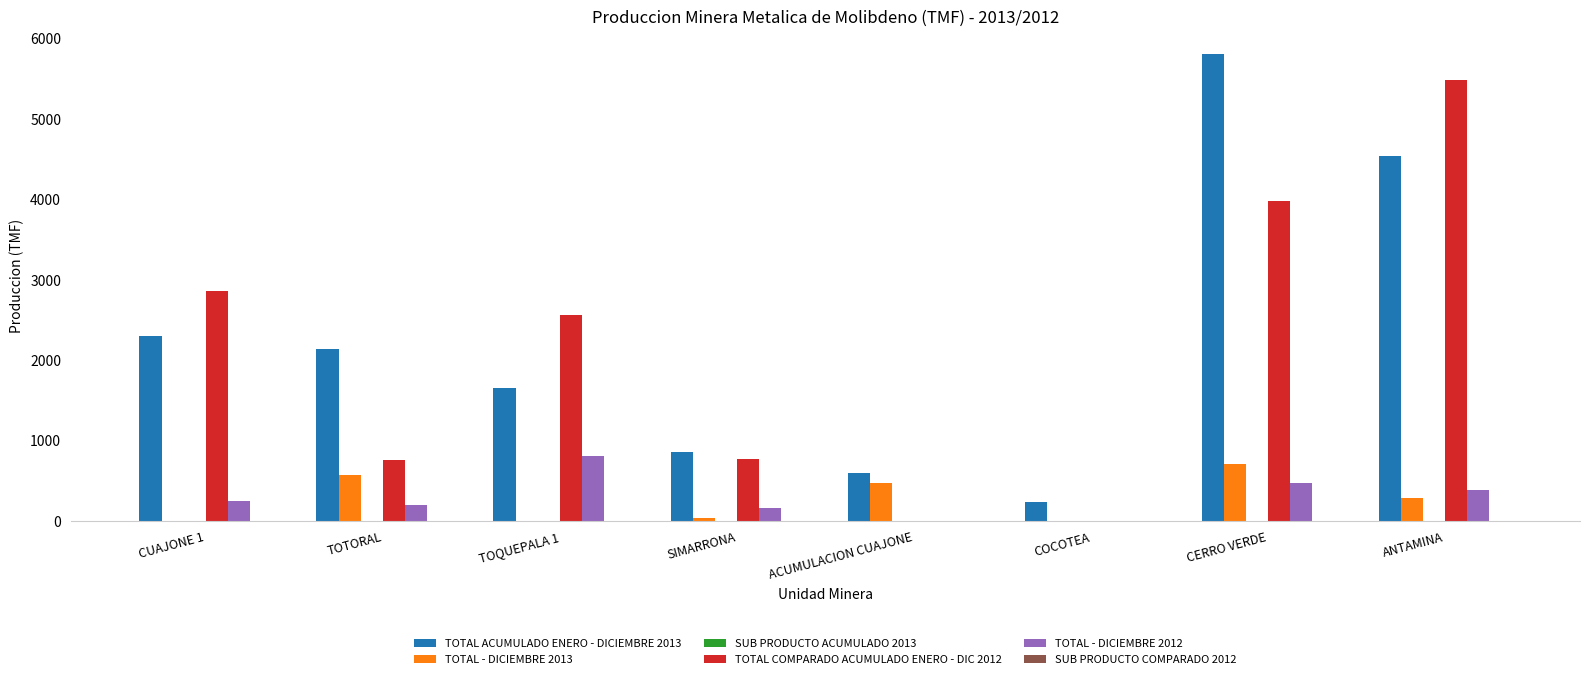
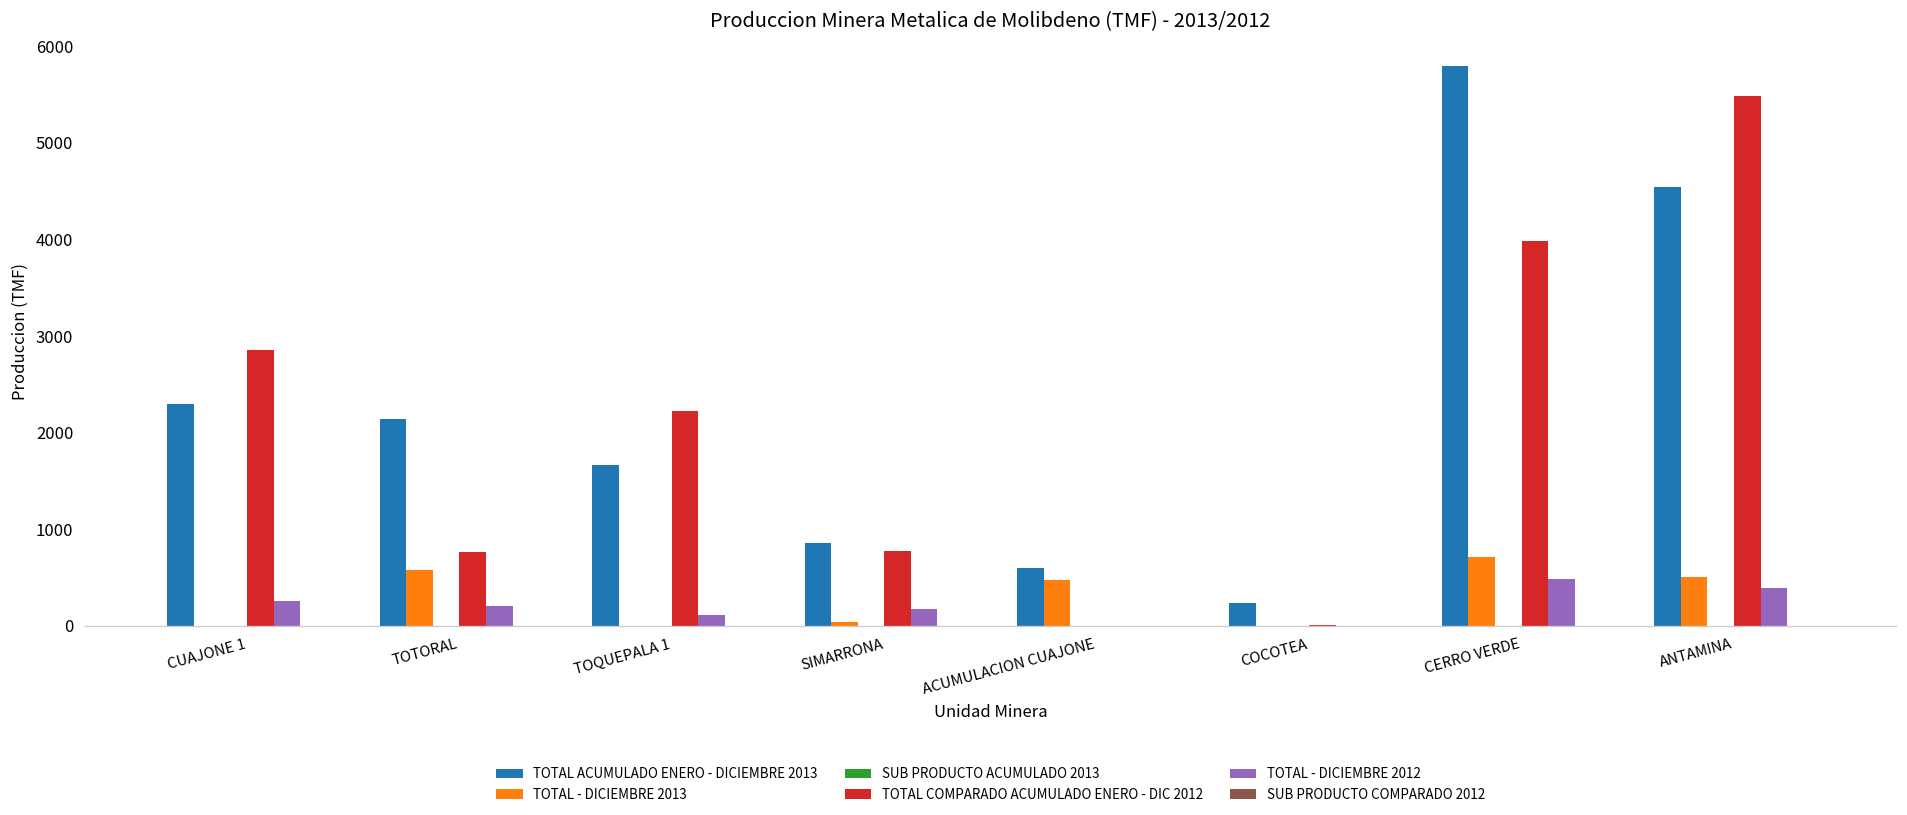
  {
    "TOTAL ACUMULADO ENERO - DICIEMBRE 2013": {
      "CUAJONE 1": 2300,
      "TOTORAL": 2100,
      "TOQUEPALA 1": 1700,
      "SIMARRONA": 900,
      "ACUMULACION CUAJONE": 600,
      "COCOTEA": 200,
      "CERRO VERDE": 5800,
      "ANTAMINA": 4500
    },
    "TOTAL - DICIEMBRE 2013": {
      "CUAJONE 1": 0,
      "TOTORAL": 600,
      "TOQUEPALA 1": 0,
      "SIMARRONA": 0,
      "ACUMULACION CUAJONE": 500,
      "COCOTEA": 0,
      "CERRO VERDE": 700,
-     "ANTAMINA": 300
+     "ANTAMINA": 500
    },
    "SUB PRODUCTO ACUMULADO 2013": {
      "CUAJONE 1": 0,
      "TOTORAL": 0,
      "TOQUEPALA 1": 0,
      "SIMARRONA": 0,
      "ACUMULACION CUAJONE": 0,
      "COCOTEA": 0,
      "CERRO VERDE": 0,
      "ANTAMINA": 0
    },
    "TOTAL COMPARADO ACUMULADO ENERO - DIC 2012": {
      "CUAJONE 1": 2900,
      "TOTORAL": 800,
-     "TOQUEPALA 1": 2600,
+     "TOQUEPALA 1": 2200,
      "SIMARRONA": 800,
      "ACUMULACION CUAJONE": 0,
      "CERRO VERDE": 4000,
      "ANTAMINA": 5500
    },
    "TOTAL - DICIEMBRE 2012": {
      "CUAJONE 1": 300,
      "TOTORAL": 200,
-     "TOQUEPALA 1": 800,
+     "TOQUEPALA 1": 100,
      "SIMARRONA": 200,
      "ACUMULACION CUAJONE": 0,
      "COCOTEA": 0,
      "CERRO VERDE": 500,
      "ANTAMINA": 400
    },
    "SUB PRODUCTO COMPARADO 2012": {
      "CUAJONE 1": 0,
      "TOTORAL": 0,
      "TOQUEPALA 1": 0,
      "SIMARRONA": 0,
      "ACUMULACION CUAJONE": 0,
      "COCOTEA": 0,
      "CERRO VERDE": 0,
      "ANTAMINA": 0
    }
  }
